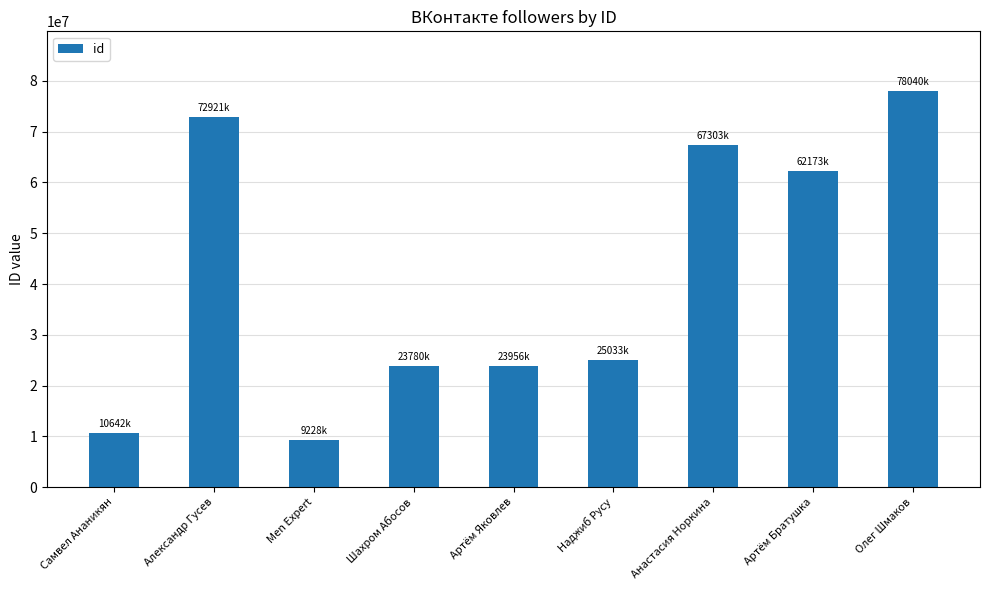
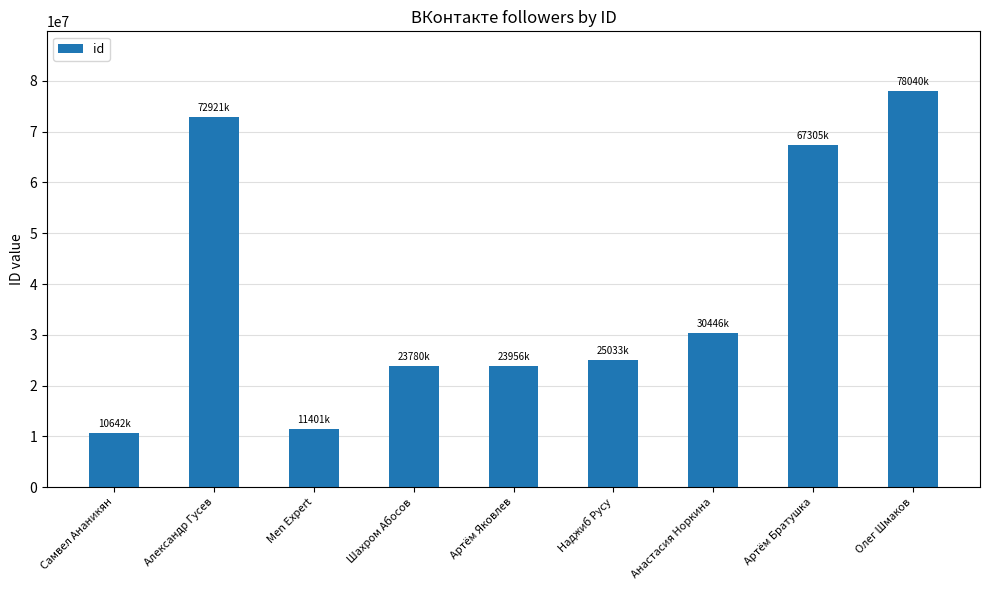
  {
    "Самвел Ананикян": "10642k",
-   "Men Expert": "9228k",
+   "Men Expert": "11401k",
    "Шахром Абосов": "23780k",
-   "Анастасия Норкина": "67303k",
-   "Артём Братушка": "62173k",
+   "Анастасия Норкина": "30446k",
+   "Артём Братушка": "67305k",
    "Олег Шмаков": "78040k"
  }
